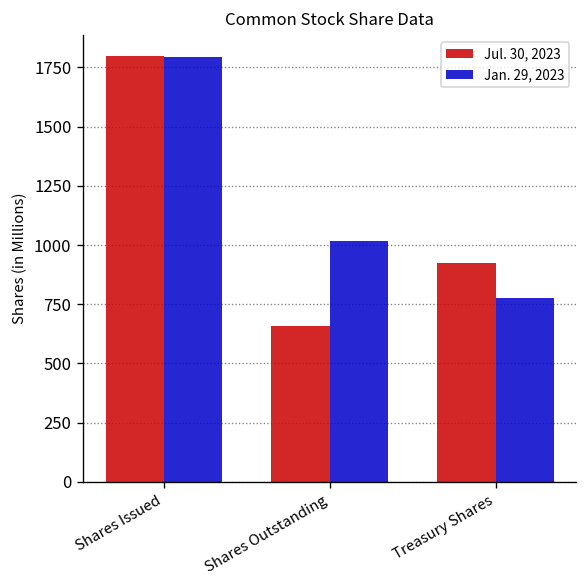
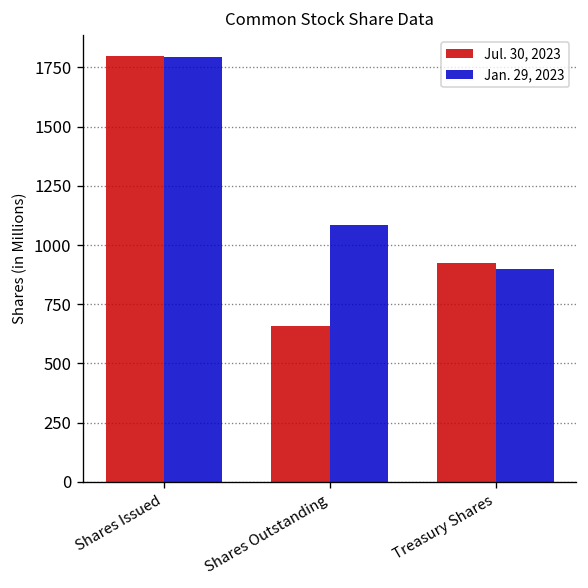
  {
    "Jul. 30, 2023": {
      "Shares Issued": 1800,
      "Shares Outstanding": 660,
      "Treasury Shares": 920
    },
    "Jan. 29, 2023": {
      "Shares Issued": 1790,
-     "Shares Outstanding": 1020,
-     "Treasury Shares": 780
+     "Shares Outstanding": 1080,
+     "Treasury Shares": 900
    }
  }
